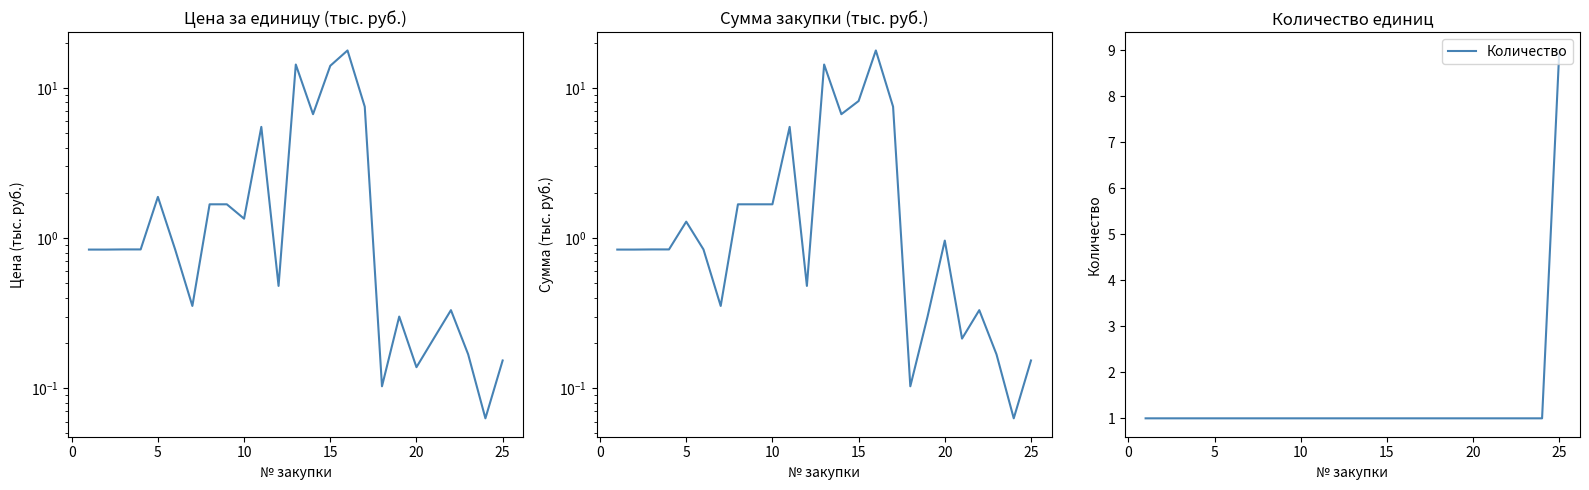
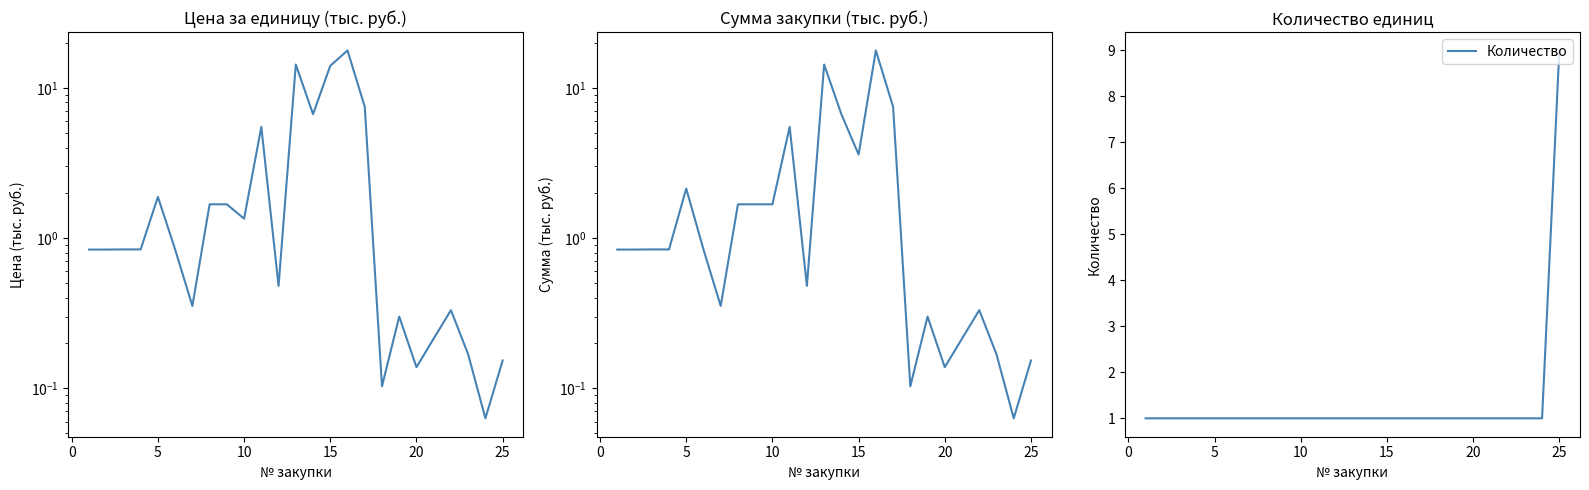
  {
    "Цена за единицу (тыс. руб.)": {
      "5": 1.9,
      "10": 1.3,
      "15": 14,
      "20": 0.14,
      "25": 0.15
    },
    "Сумма закупки (тыс. руб.)": {
-     "5": 1.3,
+     "5": 2.1,
      "10": 1.7,
-     "15": 8,
-     "20": 1.0,
+     "15": 3.6,
+     "20": 0.14,
      "25": 0.15
    },
    "Количество единиц": {
      "5": 1.0,
      "10": 1.0,
      "15": 1.0,
      "20": 1.0
    }
  }
